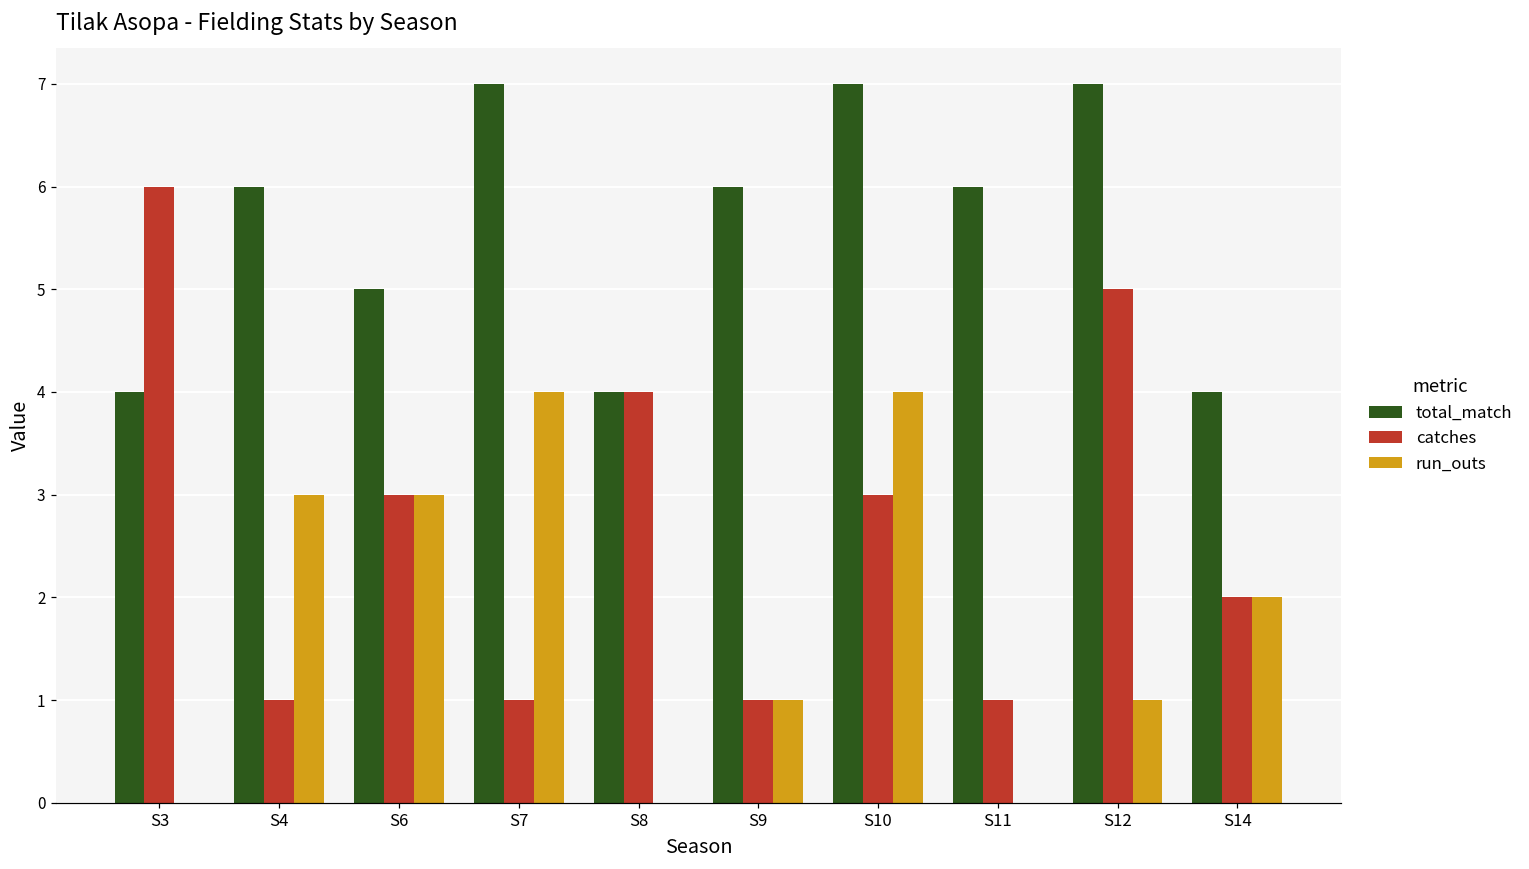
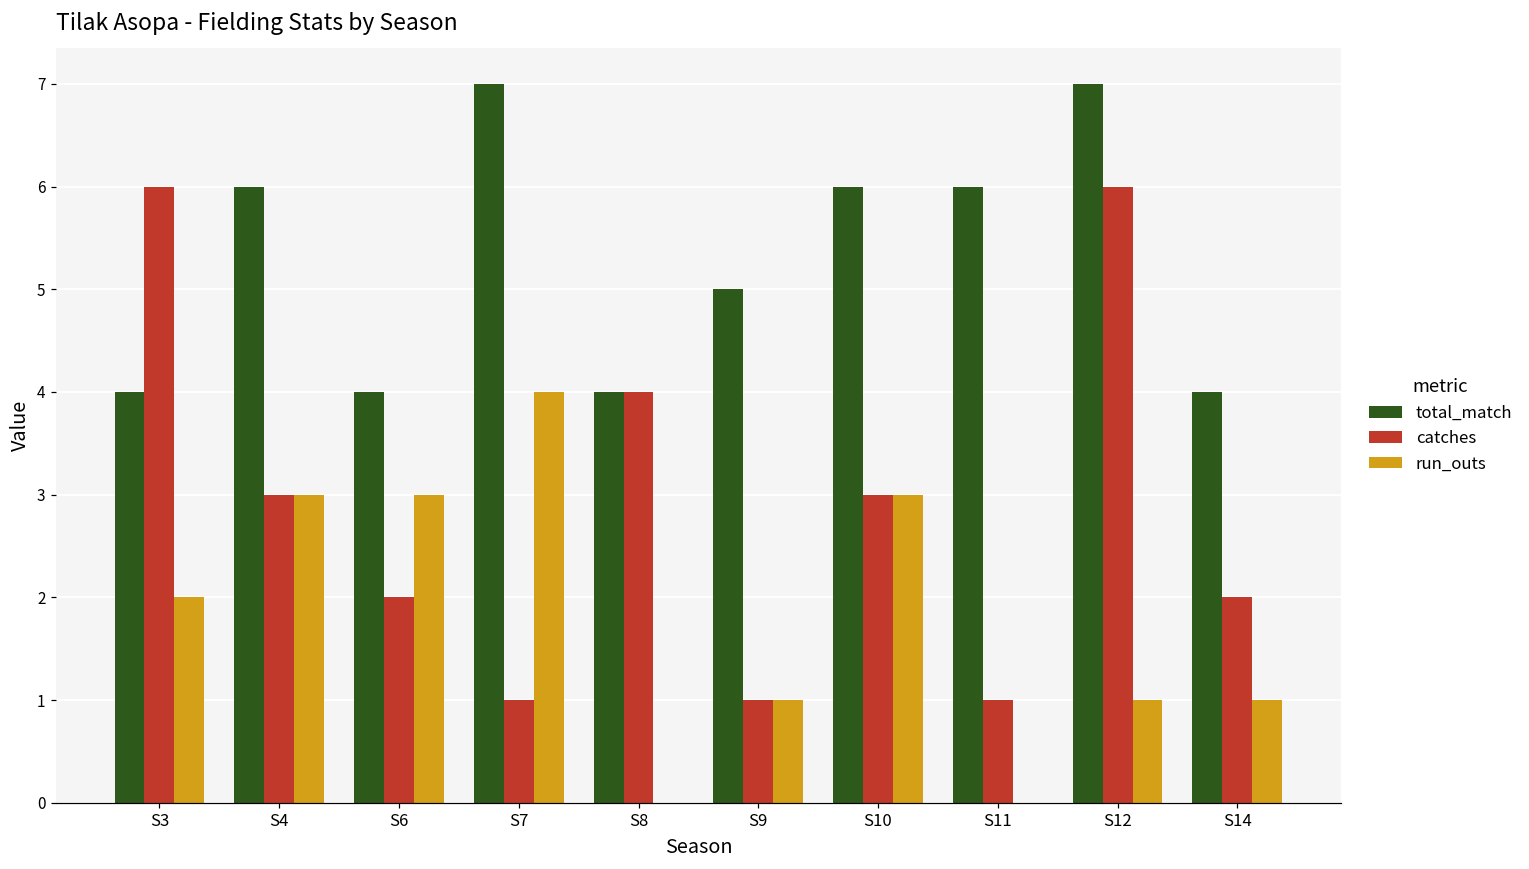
  {
    "total_match": {
      "S3": 4,
      "S4": 6,
-     "S6": 5,
+     "S6": 4,
      "S7": 7,
      "S8": 4,
-     "S9": 6,
-     "S10": 7,
+     "S9": 5,
+     "S10": 6,
      "S11": 6,
      "S12": 7,
      "S14": 4
    },
    "catches": {
      "S3": 6,
-     "S4": 1,
-     "S6": 3,
+     "S4": 3,
+     "S6": 2,
      "S7": 1,
      "S8": 4,
      "S9": 1,
      "S10": 3,
      "S11": 1,
-     "S12": 5,
+     "S12": 6,
      "S14": 2
    },
    "run_outs": {
-     "S3": 0,
+     "S3": 2,
      "S4": 3,
      "S6": 3,
      "S7": 4,
      "S8": 0,
      "S9": 1,
-     "S10": 4,
+     "S10": 3,
      "S11": 0,
      "S12": 1,
-     "S14": 2
+     "S14": 1
    }
  }
